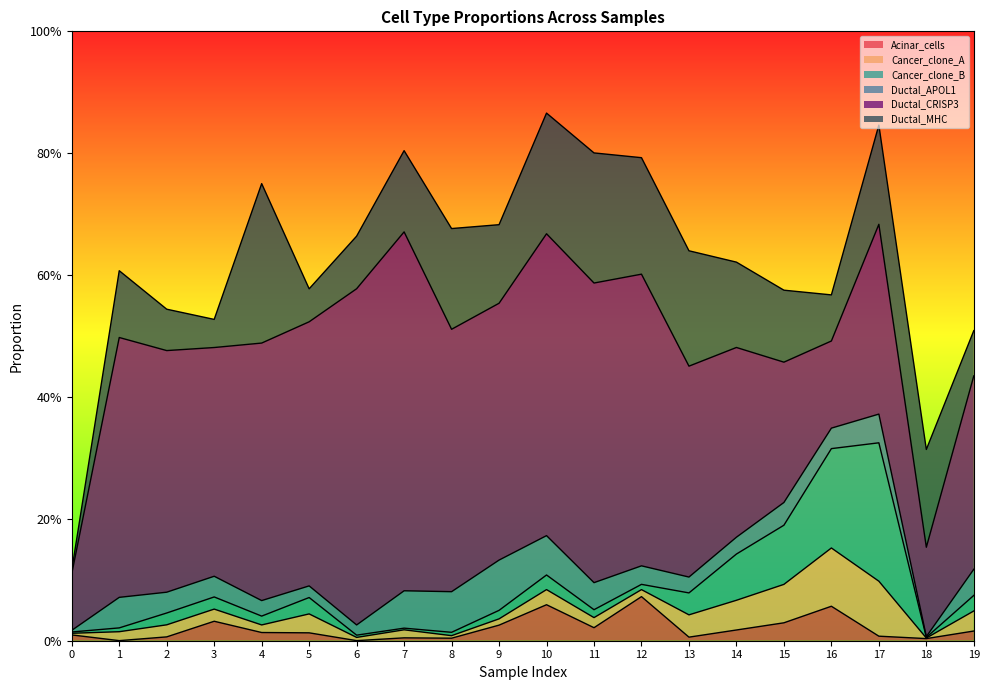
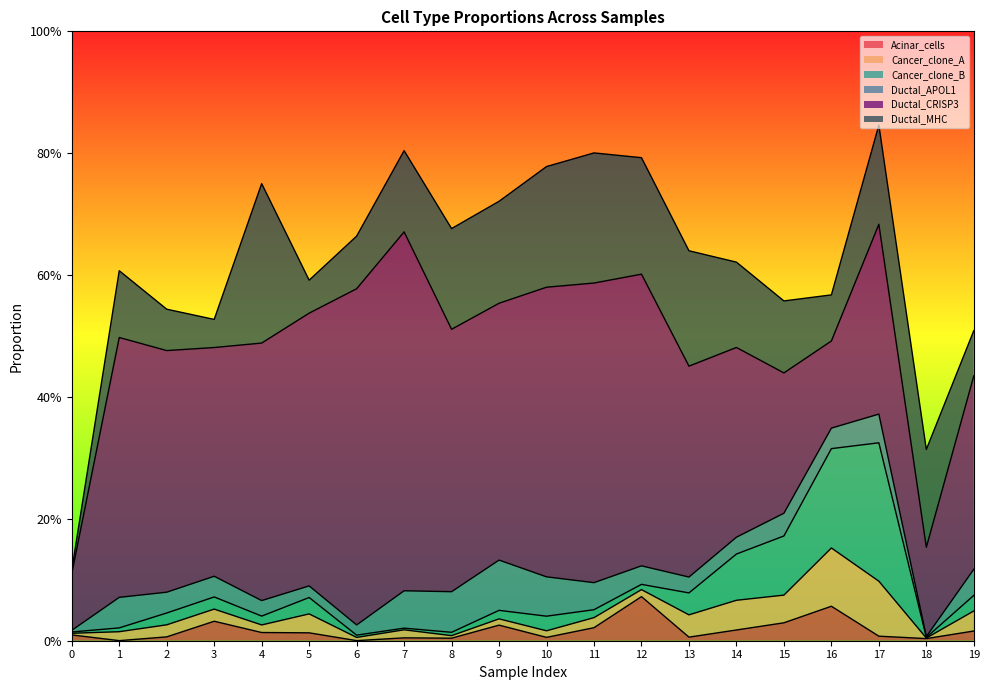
  {
    "Acinar_cells": {
      "1": "0%",
      "2": "1%",
      "3": "3%",
      "4": "1%",
      "5": "1%",
      "6": "0%",
      "7": "0%",
      "9": "3%",
-     "10": "6%",
+     "10": "1%",
      "11": "2%",
      "12": "7%",
      "13": "1%",
      "14": "2%",
      "15": "3%",
      "16": "6%",
      "17": "1%",
      "19": "2%"
    },
    "Cancer_clone_A": {
      "1": "1%",
      "2": "2%",
      "3": "2%",
      "4": "1%",
      "5": "3%",
      "9": "1%",
-     "10": "2%",
+     "10": "1%",
      "11": "2%",
      "12": "1%",
      "13": "4%",
      "14": "5%",
-     "15": "6%",
+     "15": "5%",
      "16": "10%",
      "17": "9%",
      "19": "3%"
    },
    "Ductal_CRISP3": {
      "0": "9%",
      "1": "43%",
      "2": "40%",
      "3": "38%",
      "4": "42%",
-     "5": "43%",
+     "5": "45%",
      "6": "55%",
      "7": "59%",
      "8": "43%",
      "9": "42%",
-     "10": "50%",
+     "10": "48%",
      "11": "49%",
      "12": "48%",
      "13": "35%",
      "14": "31%",
      "15": "23%",
      "16": "14%",
      "17": "31%",
      "18": "15%",
      "19": "32%"
    },
    "Ductal_MHC": {
      "0": "1%",
      "1": "11%",
      "2": "7%",
      "3": "5%",
      "4": "26%",
      "5": "5%",
      "6": "9%",
      "7": "13%",
      "8": "17%",
-     "9": "13%",
+     "9": "17%",
      "10": "20%",
      "11": "21%",
      "12": "19%",
      "13": "19%",
      "14": "14%",
      "15": "12%",
      "16": "8%",
      "18": "16%",
      "19": "7%"
    }
  }
